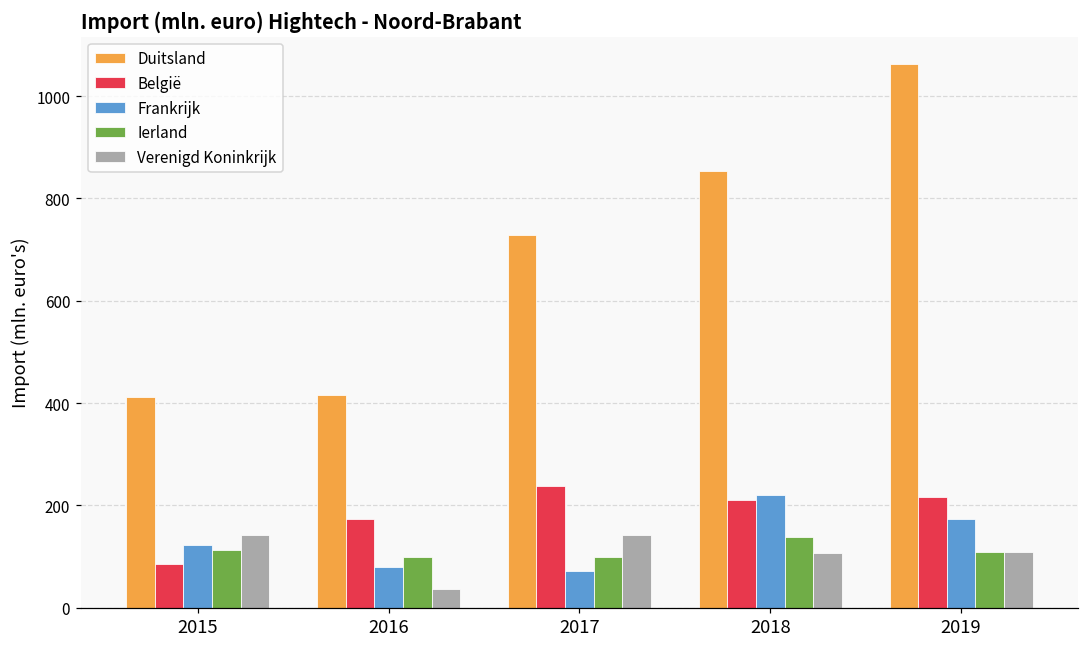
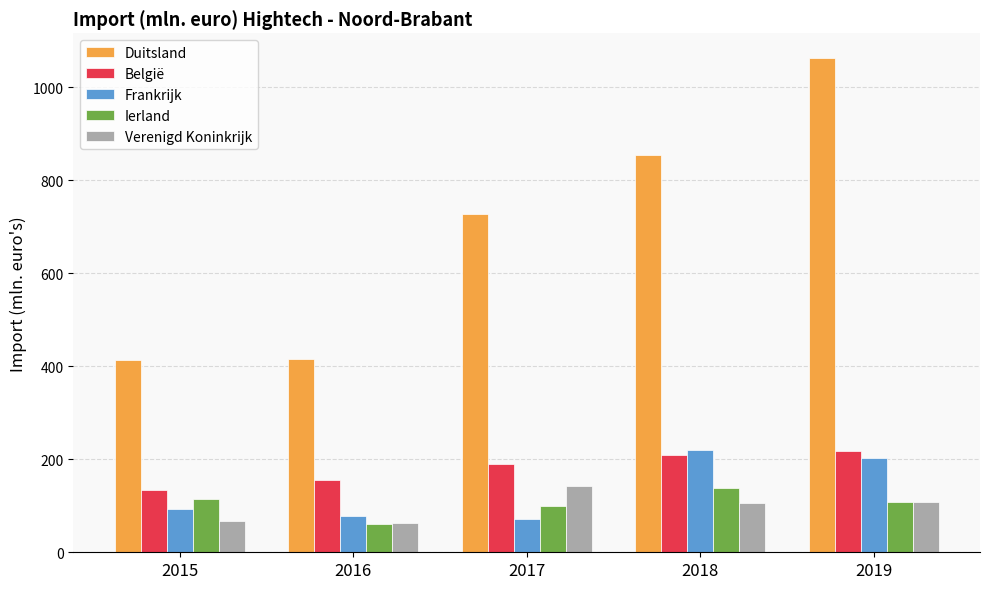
  {
    "Duitsland": {
      "2015": 410,
      "2016": 420,
      "2017": 730,
      "2018": 850,
      "2019": 1060
    },
    "België": {
-     "2015": 80,
-     "2016": 170,
-     "2017": 240,
+     "2015": 130,
+     "2016": 150,
+     "2017": 190,
      "2018": 210,
      "2019": 220
    },
    "Frankrijk": {
-     "2015": 120,
+     "2015": 90,
      "2016": 80,
      "2017": 70,
      "2018": 220,
-     "2019": 170
+     "2019": 200
    },
    "Ierland": {
      "2015": 110,
-     "2016": 100,
+     "2016": 60,
      "2017": 100,
      "2018": 140,
      "2019": 110
    },
    "Verenigd Koninkrijk": {
-     "2015": 140,
-     "2016": 40,
+     "2015": 70,
+     "2016": 60,
      "2017": 140,
      "2018": 110,
      "2019": 110
    }
  }
